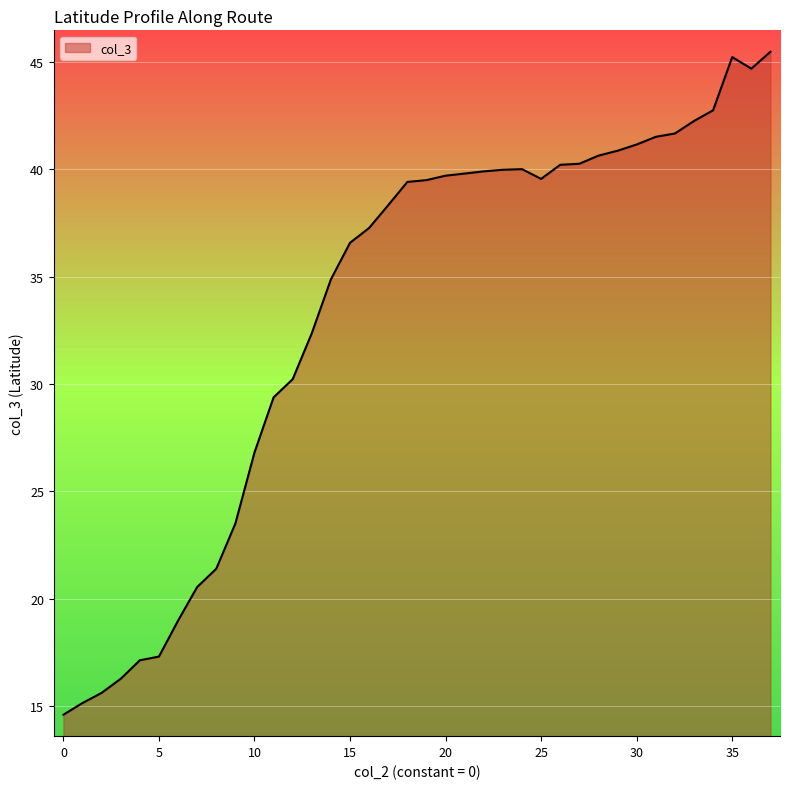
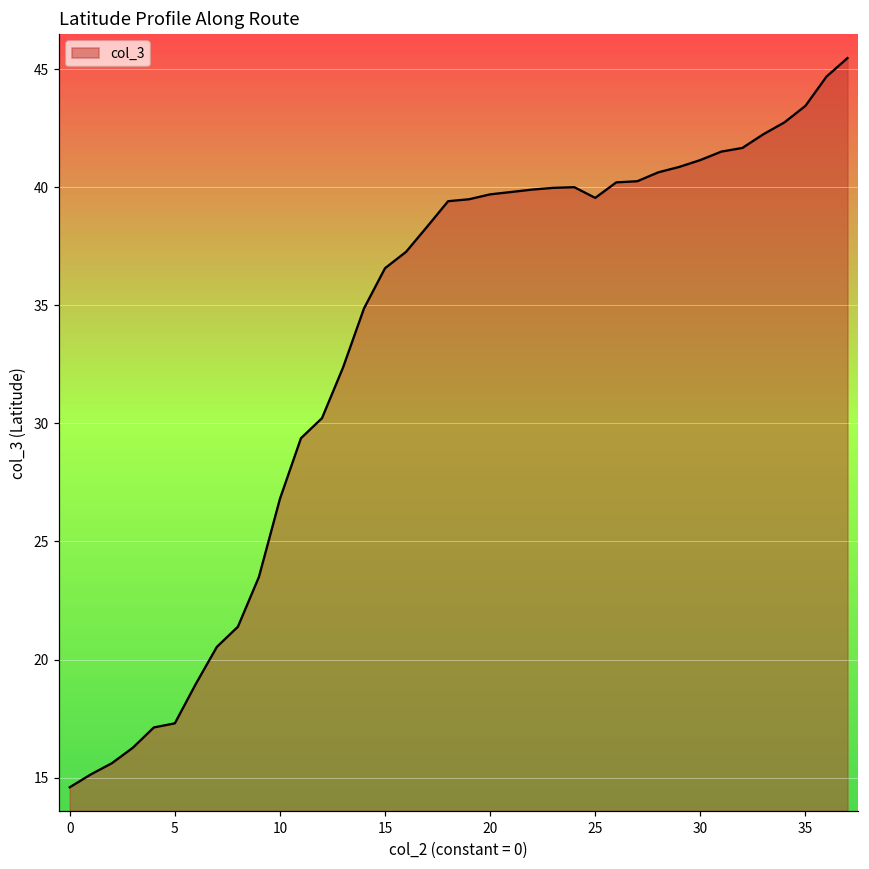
  {
    "0": 14.6,
    "5": 17.3,
    "10": 26.8,
    "15": 36.6,
    "20": 39.7,
    "25": 39.6,
    "30": 41.2,
-   "35": 45.2
+   "35": 43.4
  }
